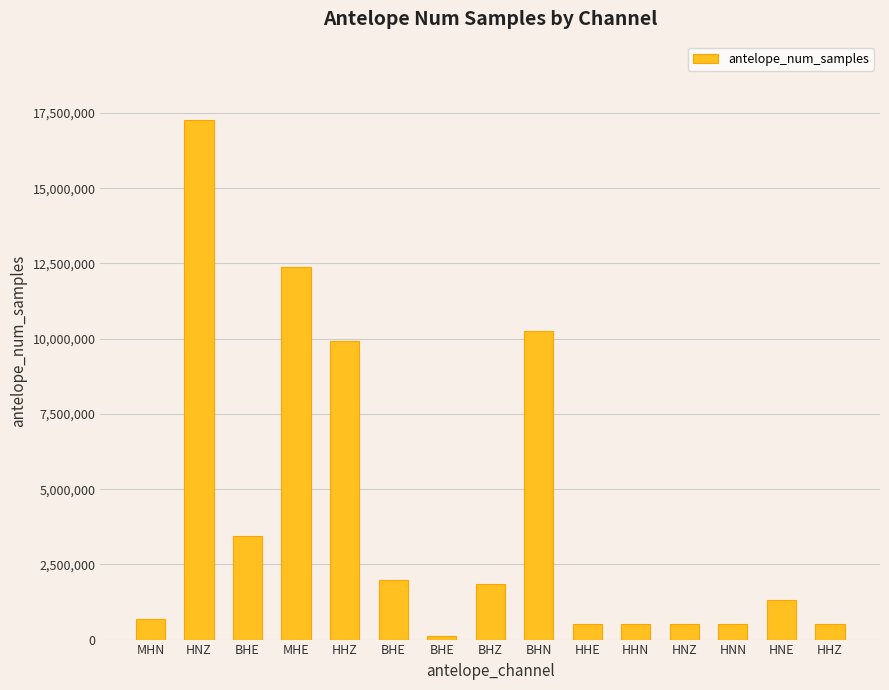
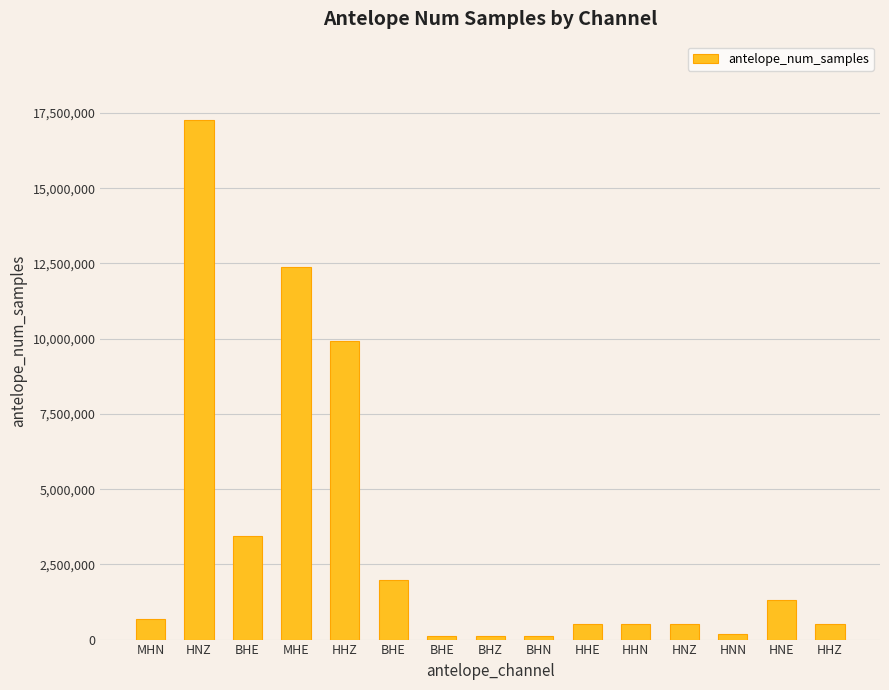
  {
    "MHN": "700,000",
    "MHE": "12,400,000",
-   "BHZ": "1,900,000",
-   "BHN": "10,300,000",
+   "BHZ": "100,000",
+   "BHN": "100,000",
    "HHE": "500,000",
    "HHN": "500,000",
-   "HNN": "500,000",
+   "HNN": "200,000",
    "HNE": "1,300,000"
  }
